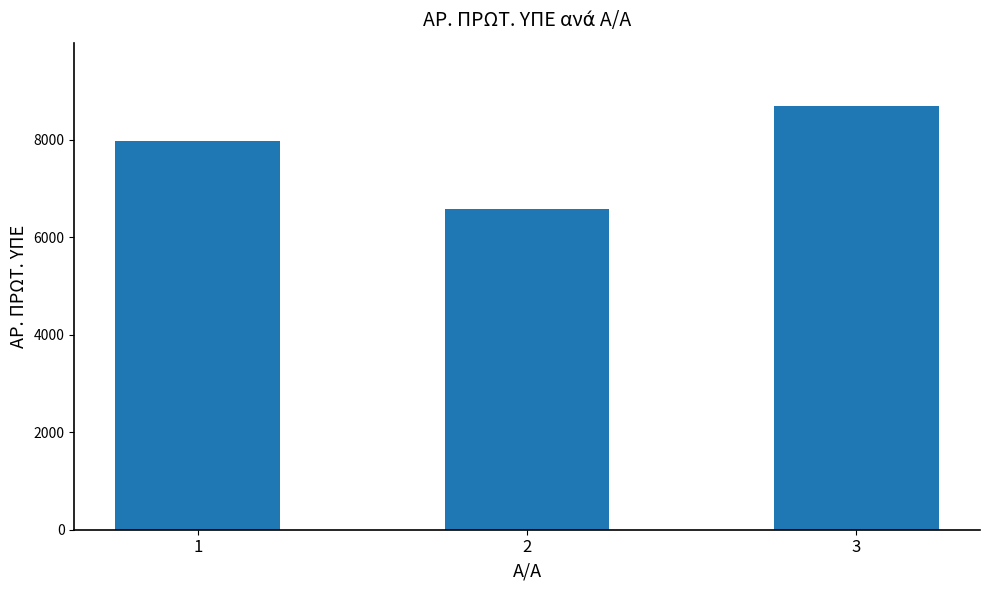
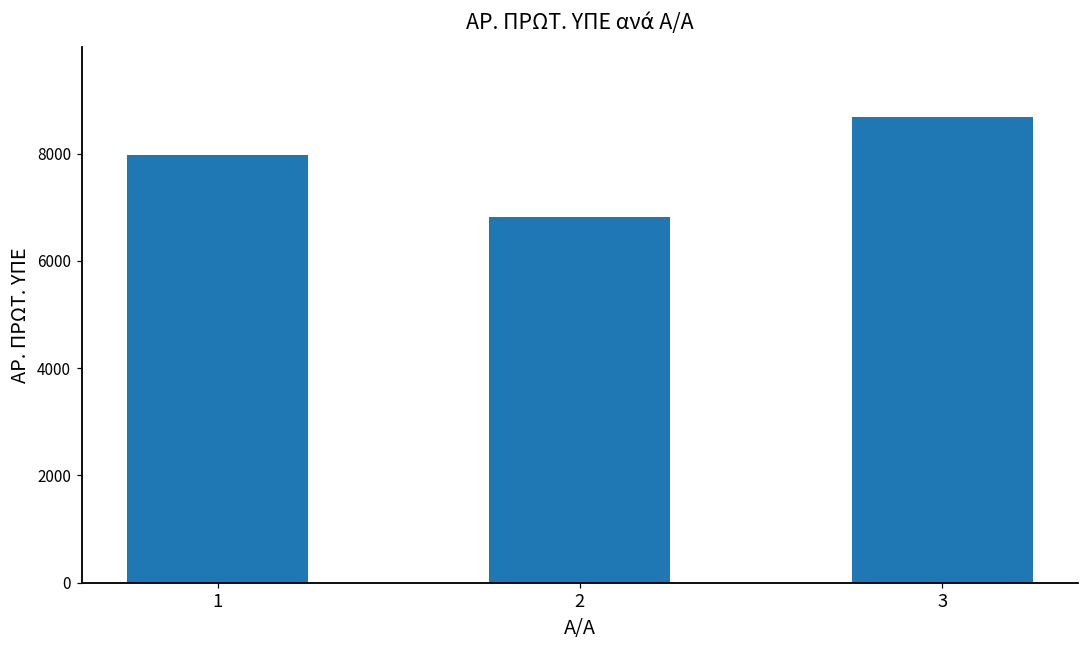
  {
    "1": 8000,
-   "2": 6600,
+   "2": 6800,
    "3": 8700
  }
